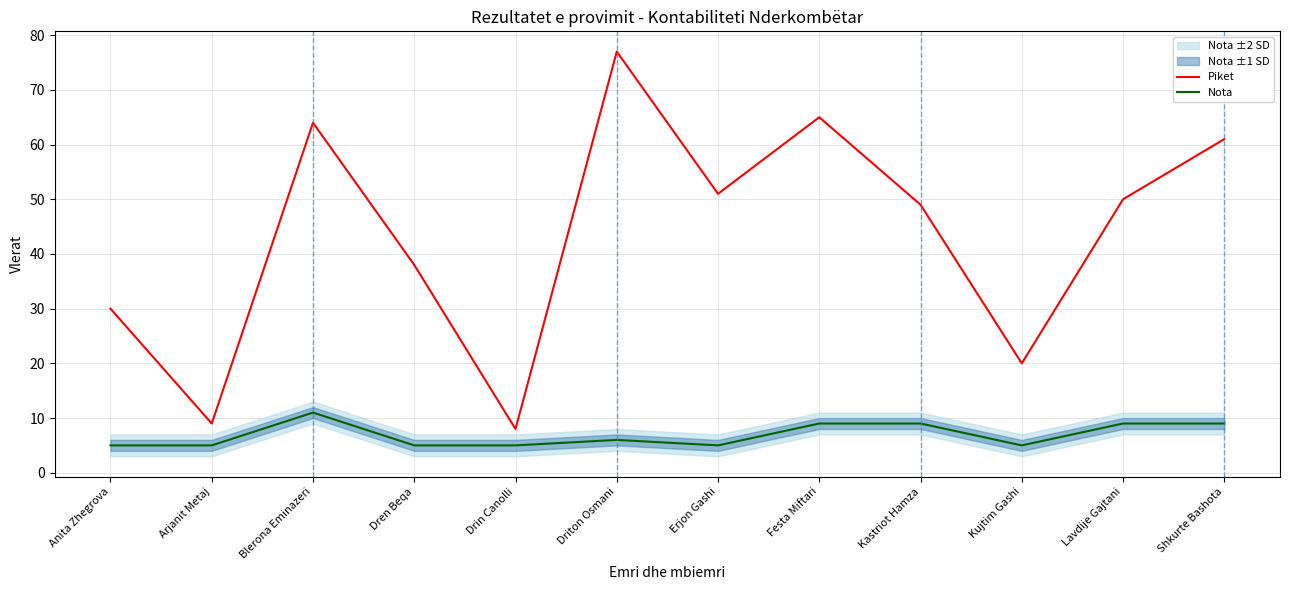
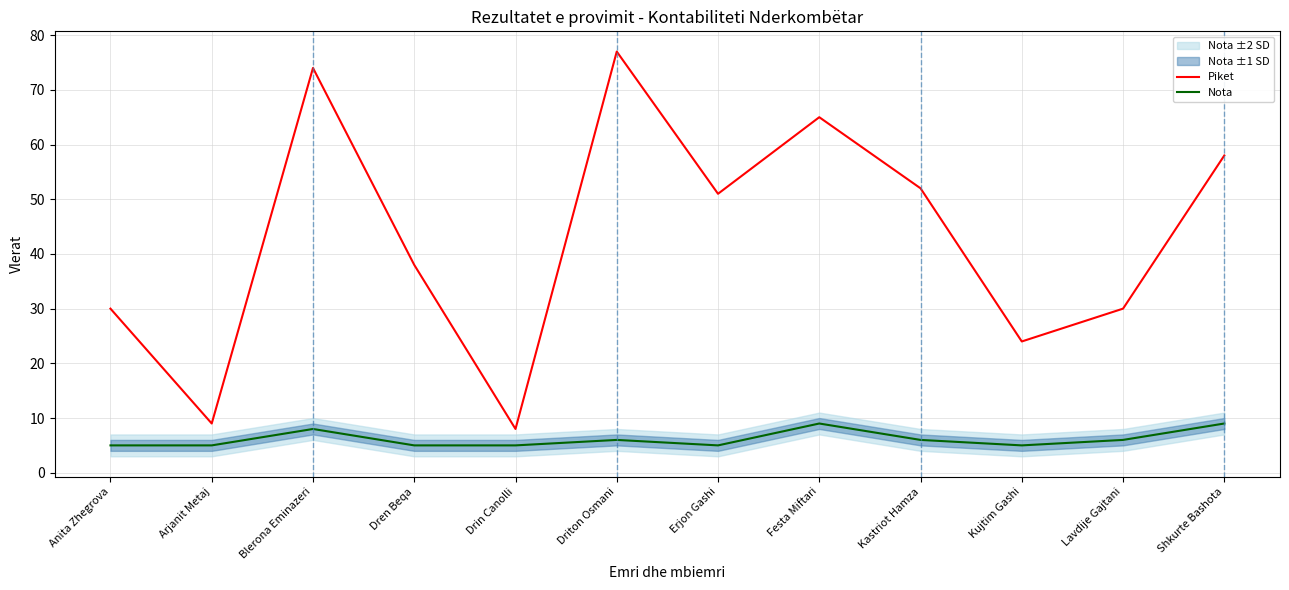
  {
    "Piket": {
      "Anita Zhegrova": 30,
      "Arjanit Metaj": 9,
-     "Blerona Eminazeri": 64,
+     "Blerona Eminazeri": 74,
      "Dren Beqa": 38,
      "Drin Canolli": 8,
      "Driton Osmani": 77,
      "Erjon Gashi": 51,
      "Festa Miftari": 65,
-     "Kastriot Hamza": 49,
-     "Kujtim Gashi": 20,
-     "Lavdije Gajtani": 50,
-     "Shkurte Bashota": 61
+     "Kastriot Hamza": 52,
+     "Kujtim Gashi": 24,
+     "Lavdije Gajtani": 30,
+     "Shkurte Bashota": 58
    },
    "Nota": {
      "Anita Zhegrova": 5,
      "Arjanit Metaj": 5,
-     "Blerona Eminazeri": 11,
+     "Blerona Eminazeri": 8,
      "Dren Beqa": 5,
      "Drin Canolli": 5,
      "Driton Osmani": 6,
      "Erjon Gashi": 5,
      "Festa Miftari": 9,
-     "Kastriot Hamza": 9,
+     "Kastriot Hamza": 6,
      "Kujtim Gashi": 5,
-     "Lavdije Gajtani": 9,
+     "Lavdije Gajtani": 6,
      "Shkurte Bashota": 9
    }
  }
